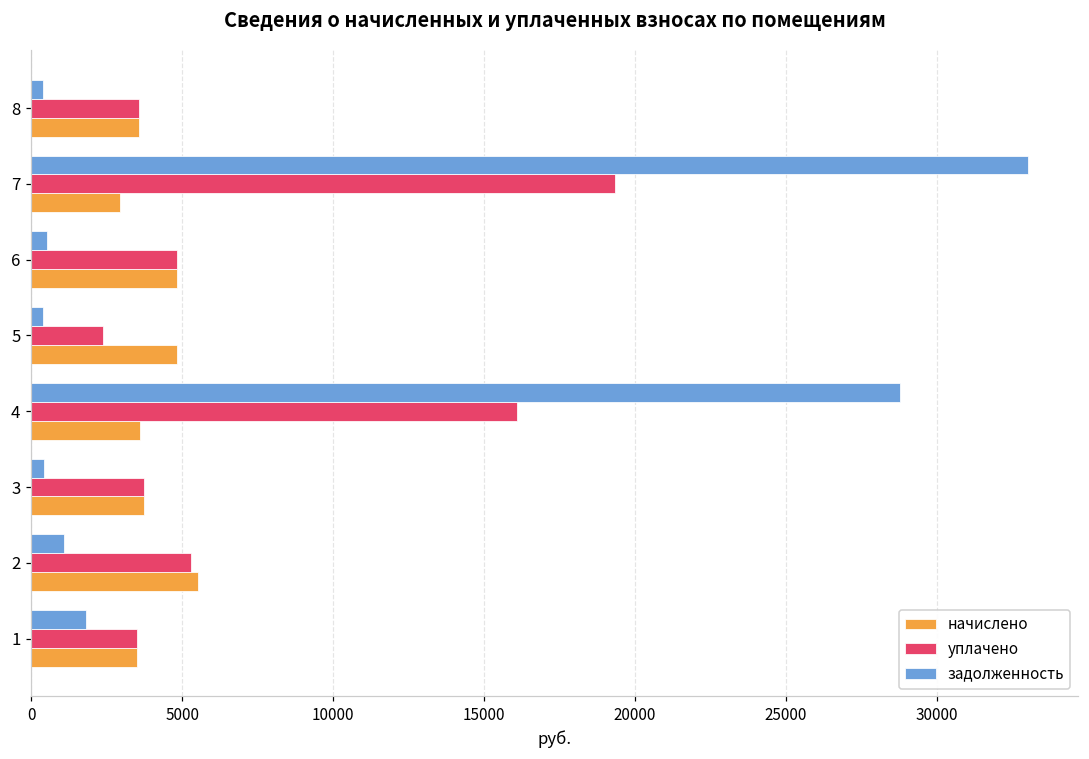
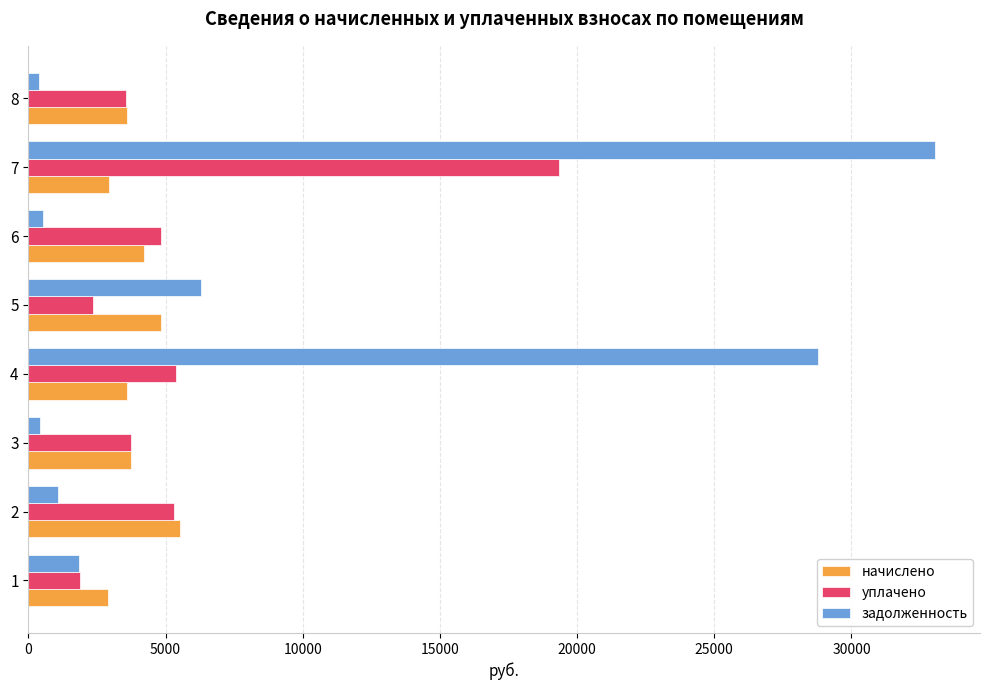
  {
    "начислено": {
      "8": 3600,
      "7": 2900,
-     "6": 4800,
+     "6": 4200,
      "5": 4800,
      "4": 3600,
      "3": 3700,
      "2": 5500,
-     "1": 3500
+     "1": 2900
    },
    "уплачено": {
      "8": 3600,
      "7": 19300,
      "6": 4800,
      "5": 2400,
-     "4": 16100,
+     "4": 5400,
      "3": 3700,
      "2": 5300,
-     "1": 3500
+     "1": 1900
    },
    "задолженность": {
      "8": 400,
      "7": 33000,
      "6": 500,
-     "5": 400,
+     "5": 6300,
      "4": 28800,
      "3": 400,
      "2": 1100,
      "1": 1800
    }
  }
